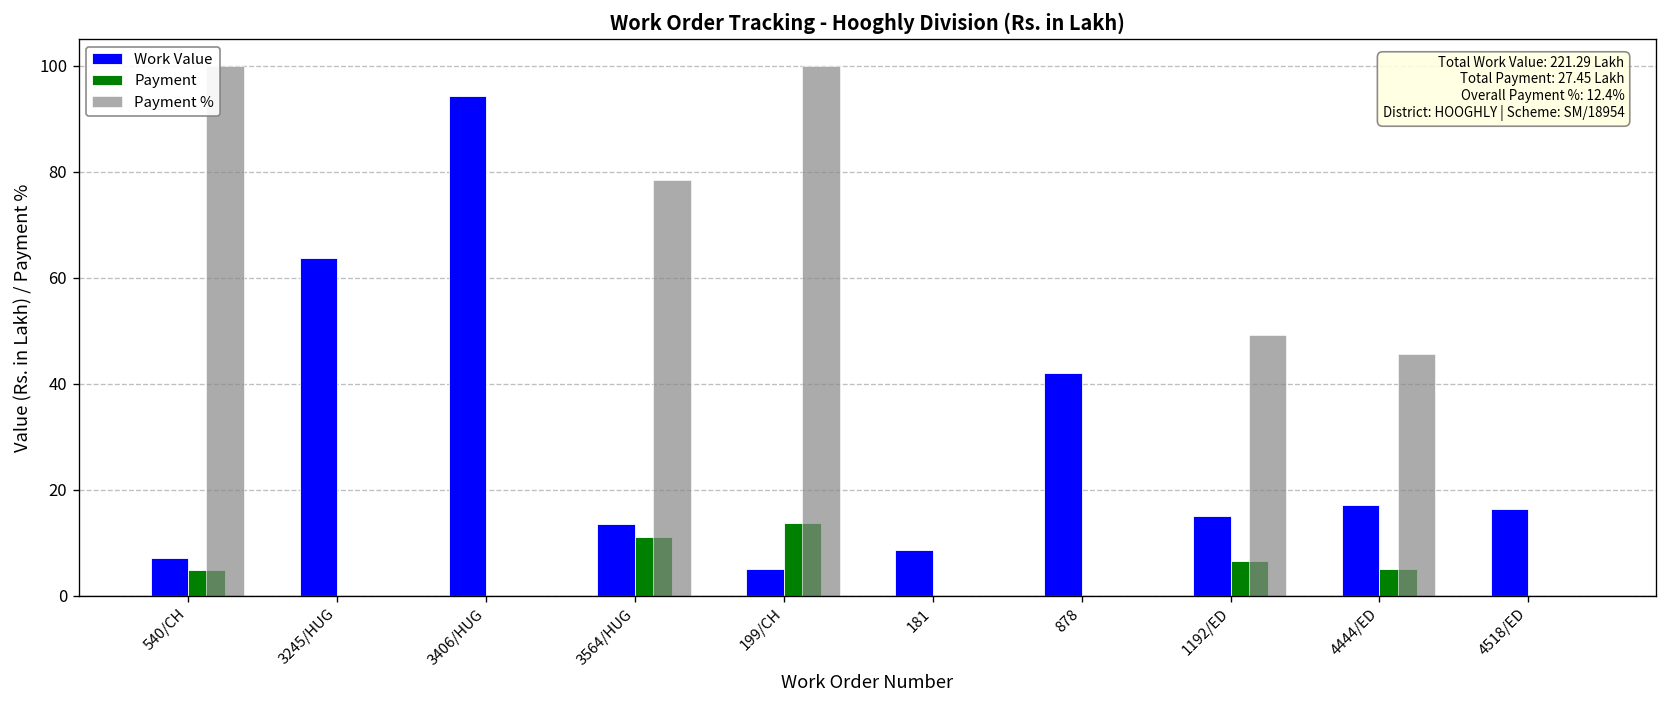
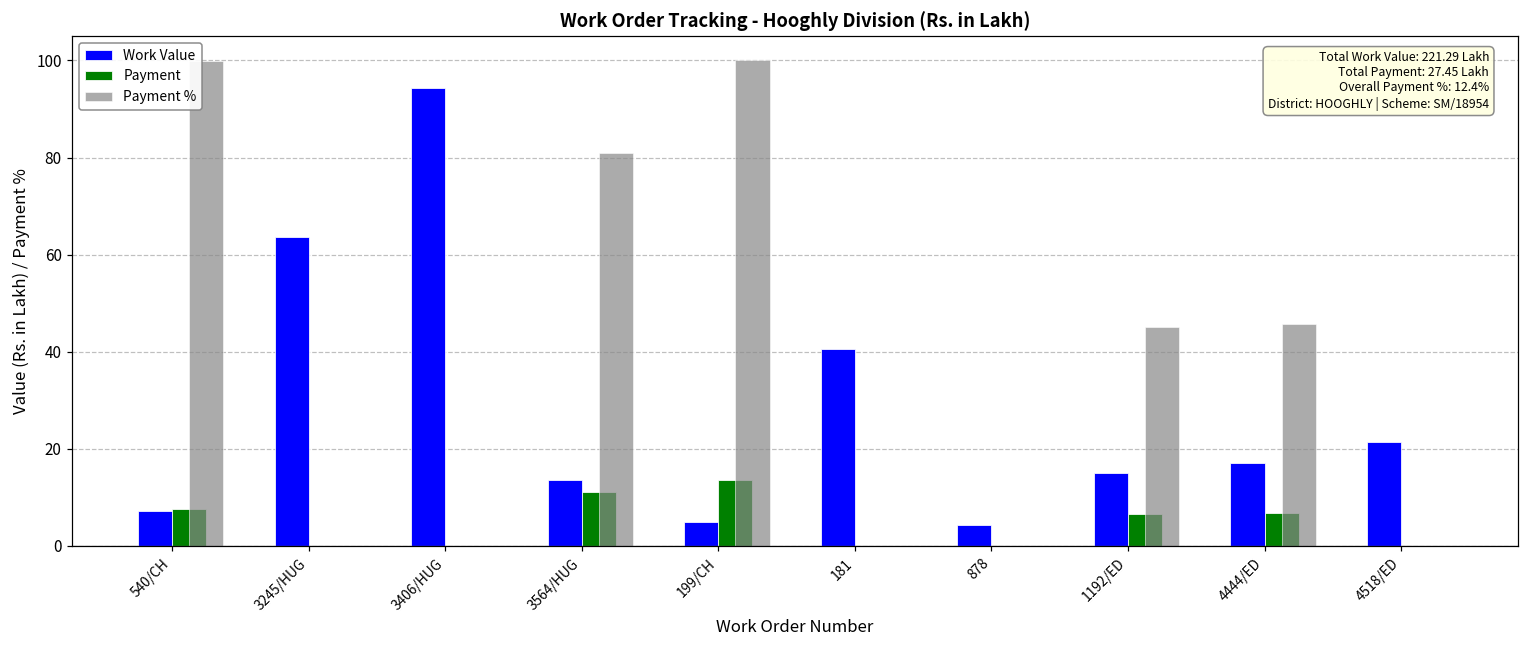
  {
    "Work Value": {
      "540/CH": 7,
      "3245/HUG": 64,
      "3406/HUG": 94,
      "3564/HUG": 14,
      "199/CH": 5,
-     "181": 9,
-     "878": 42,
+     "181": 41,
+     "878": 4,
      "1192/ED": 15,
      "4444/ED": 17,
-     "4518/ED": 16
+     "4518/ED": 21
    },
    "Payment": {
-     "540/CH": 5,
+     "540/CH": 8,
      "3245/HUG": 0,
      "3406/HUG": 0,
      "3564/HUG": 11,
      "199/CH": 14,
      "181": 0,
      "878": 0,
      "1192/ED": 6,
-     "4444/ED": 5,
+     "4444/ED": 7,
      "4518/ED": 0
    },
    "Payment %": {
      "540/CH": 100,
      "3245/HUG": 0,
      "3406/HUG": 0,
-     "3564/HUG": 78,
+     "3564/HUG": 81,
      "199/CH": 100,
      "181": 0,
      "878": 0,
-     "1192/ED": 49,
+     "1192/ED": 45,
      "4444/ED": 46,
      "4518/ED": 0
    }
  }
